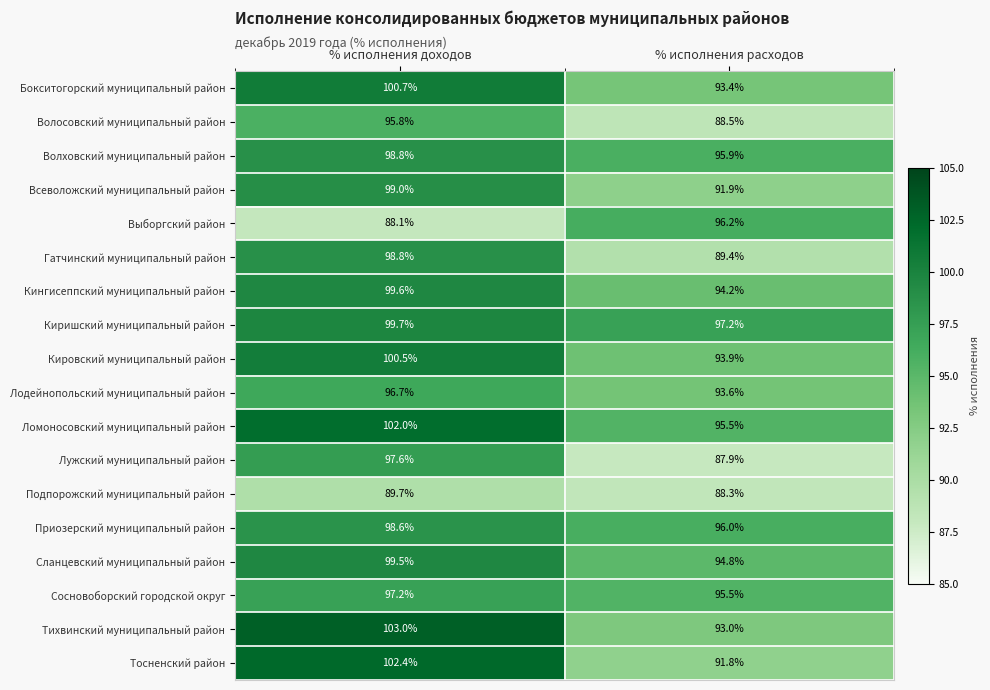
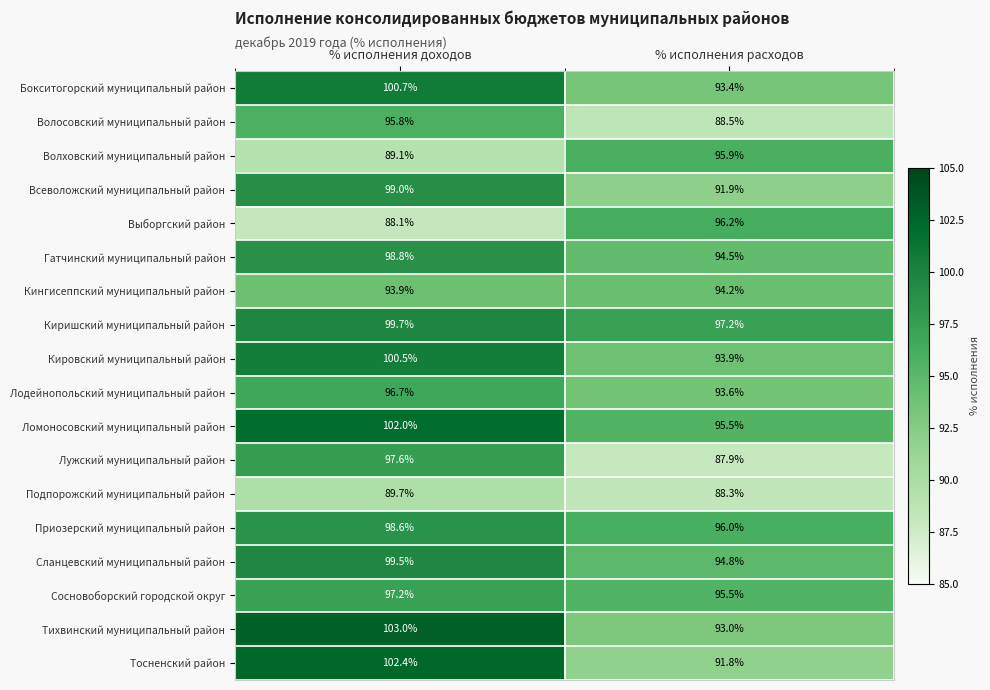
  {
    "Бокситогорский муниципальный район": {
      "% исполнения доходов": "100.7%",
      "% исполнения расходов": "93.4%"
    },
    "Волосовский муниципальный район": {
      "% исполнения доходов": "95.8%",
      "% исполнения расходов": "88.5%"
    },
    "Волховский муниципальный район": {
-     "% исполнения доходов": "98.8%",
+     "% исполнения доходов": "89.1%",
      "% исполнения расходов": "95.9%"
    },
    "Всеволожский муниципальный район": {
      "% исполнения доходов": "99.0%",
      "% исполнения расходов": "91.9%"
    },
    "Выборгский район": {
      "% исполнения доходов": "88.1%",
      "% исполнения расходов": "96.2%"
    },
    "Гатчинский муниципальный район": {
      "% исполнения доходов": "98.8%",
-     "% исполнения расходов": "89.4%"
+     "% исполнения расходов": "94.5%"
    },
    "Кингисеппский муниципальный район": {
-     "% исполнения доходов": "99.6%",
+     "% исполнения доходов": "93.9%",
      "% исполнения расходов": "94.2%"
    },
    "Киришский муниципальный район": {
      "% исполнения доходов": "99.7%",
      "% исполнения расходов": "97.2%"
    },
    "Кировский муниципальный район": {
      "% исполнения доходов": "100.5%",
      "% исполнения расходов": "93.9%"
    },
    "Лодейнопольский муниципальный район": {
      "% исполнения доходов": "96.7%",
      "% исполнения расходов": "93.6%"
    },
    "Ломоносовский муниципальный район": {
      "% исполнения доходов": "102.0%",
      "% исполнения расходов": "95.5%"
    },
    "Лужский муниципальный район": {
      "% исполнения доходов": "97.6%",
      "% исполнения расходов": "87.9%"
    },
    "Подпорожский муниципальный район": {
      "% исполнения доходов": "89.7%",
      "% исполнения расходов": "88.3%"
    },
    "Приозерский муниципальный район": {
      "% исполнения доходов": "98.6%",
      "% исполнения расходов": "96.0%"
    },
    "Сланцевский муниципальный район": {
      "% исполнения доходов": "99.5%",
      "% исполнения расходов": "94.8%"
    },
    "Сосновоборский городской округ": {
      "% исполнения доходов": "97.2%",
      "% исполнения расходов": "95.5%"
    },
    "Тихвинский муниципальный район": {
      "% исполнения доходов": "103.0%",
      "% исполнения расходов": "93.0%"
    },
    "Тосненский район": {
      "% исполнения доходов": "102.4%",
      "% исполнения расходов": "91.8%"
    }
  }
